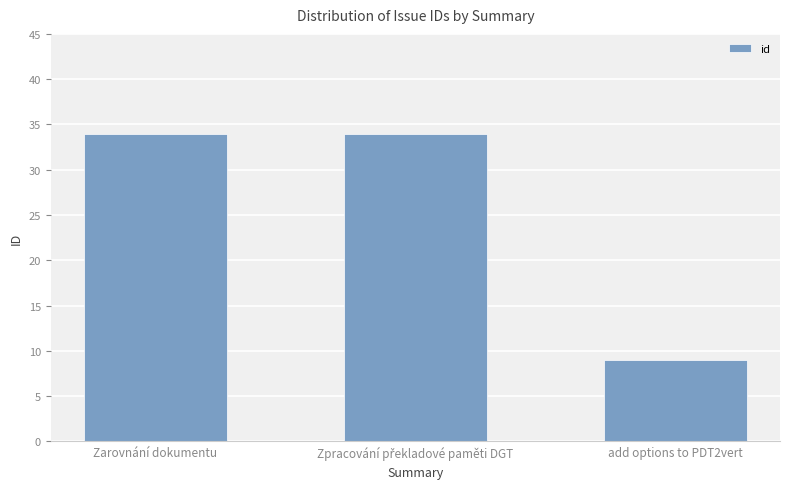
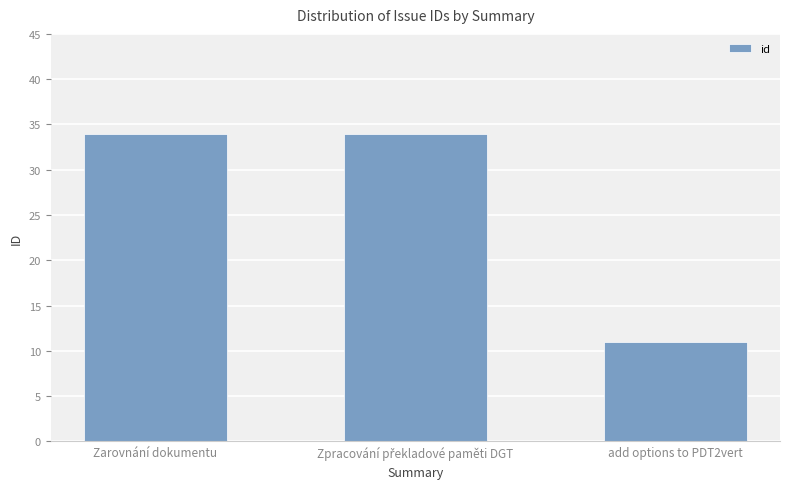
  {
    "Zarovnání dokumentu": 34,
    "Zpracování překladové paměti DGT": 34,
-   "add options to PDT2vert": 9
+   "add options to PDT2vert": 11
  }
